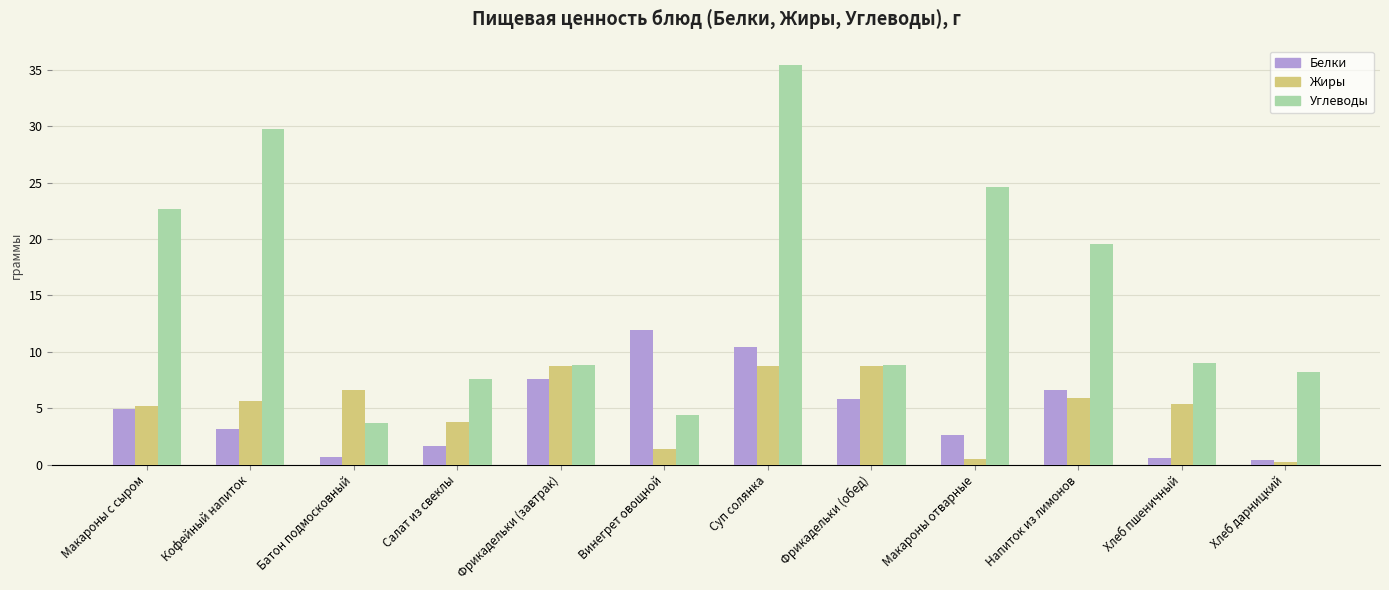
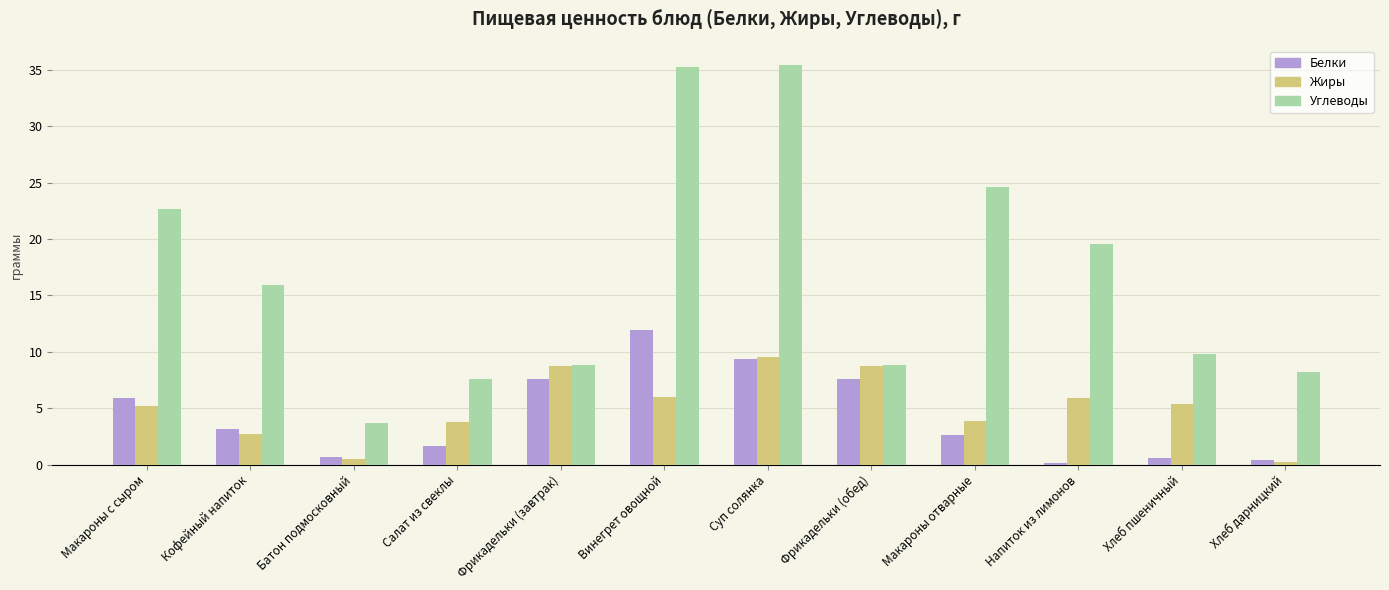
  {
    "Белки": {
-     "Макароны с сыром": 4.9,
+     "Макароны с сыром": 5.9,
      "Кофейный напиток": 3.2,
      "Батон подмосковный": 0.7,
      "Салат из свеклы": 1.7,
      "Фрикадельки (завтрак)": 7.6,
      "Винегрет овощной": 11.9,
-     "Суп солянка": 10.4,
-     "Фрикадельки (обед)": 5.8,
+     "Суп солянка": 9.4,
+     "Фрикадельки (обед)": 7.6,
      "Макароны отварные": 2.6,
-     "Напиток из лимонов": 6.6,
+     "Напиток из лимонов": 0.1,
      "Хлеб пшеничный": 0.6,
      "Хлеб дарницкий": 0.4
    },
    "Жиры": {
      "Макароны с сыром": 5.2,
-     "Кофейный напиток": 5.7,
-     "Батон подмосковный": 6.6,
+     "Кофейный напиток": 2.7,
+     "Батон подмосковный": 0.5,
      "Салат из свеклы": 3.8,
      "Фрикадельки (завтрак)": 8.7,
-     "Винегрет овощной": 1.4,
-     "Суп солянка": 8.7,
+     "Винегрет овощной": 6.0,
+     "Суп солянка": 9.5,
      "Фрикадельки (обед)": 8.7,
-     "Макароны отварные": 0.5,
+     "Макароны отварные": 3.9,
      "Напиток из лимонов": 5.9,
      "Хлеб пшеничный": 5.4
    },
    "Углеводы": {
      "Макароны с сыром": 22.7,
-     "Кофейный напиток": 29.7,
+     "Кофейный напиток": 16.0,
      "Батон подмосковный": 3.7,
      "Салат из свеклы": 7.6,
      "Фрикадельки (завтрак)": 8.8,
-     "Винегрет овощной": 4.4,
+     "Винегрет овощной": 35.2,
      "Суп солянка": 35.4,
      "Фрикадельки (обед)": 8.8,
      "Макароны отварные": 24.6,
      "Напиток из лимонов": 19.6,
-     "Хлеб пшеничный": 9.0,
+     "Хлеб пшеничный": 9.8,
      "Хлеб дарницкий": 8.2
    }
  }
